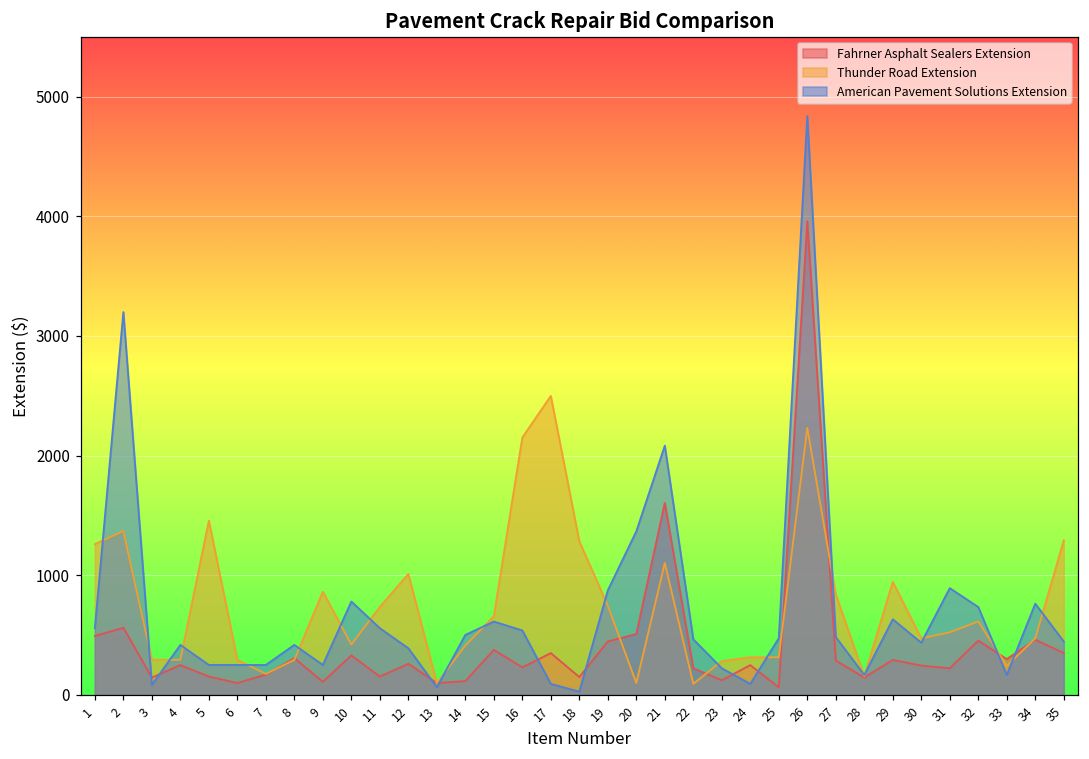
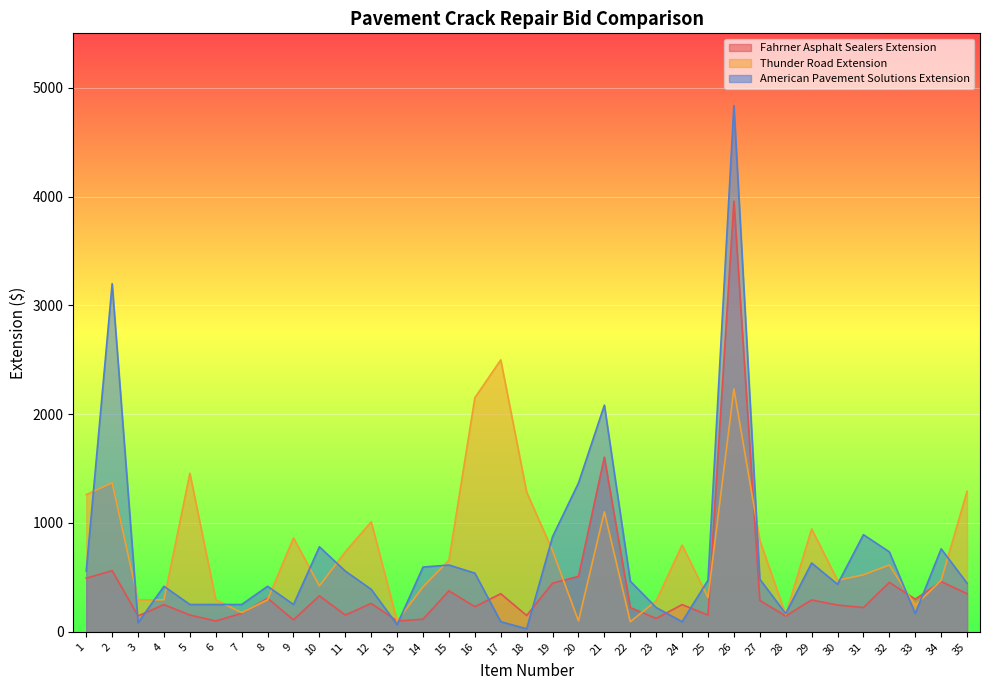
  {
    "Fahrner Asphalt Sealers Extension": {
      "1": 490,
      "2": 560,
      "3": 150,
      "4": 250,
      "5": 150,
      "6": 100,
      "9": 110,
      "10": 330,
      "11": 150,
      "12": 260,
      "14": 120,
      "15": 380,
      "16": 230,
      "17": 350,
      "18": 150,
      "19": 450,
      "20": 510,
      "21": 1610,
      "22": 220,
      "23": 120,
      "24": 250,
-     "25": 60,
+     "25": 150,
      "26": 3960,
      "27": 290,
      "29": 290,
      "30": 250,
      "31": 220,
      "32": 450,
      "33": 300,
      "35": 350
    },
    "Thunder Road Extension": {
      "1": 1260,
      "2": 1370,
      "3": 290,
      "4": 290,
      "5": 1460,
      "6": 290,
      "9": 860,
      "10": 420,
      "11": 740,
      "12": 1010,
      "14": 410,
      "15": 660,
      "16": 2150,
      "17": 2500,
      "18": 1280,
      "19": 750,
      "20": 100,
      "21": 1100,
      "22": 90,
      "23": 280,
-     "24": 320,
+     "24": 800,
      "25": 320,
      "26": 2230,
      "27": 840,
      "29": 950,
      "30": 470,
      "31": 520,
      "32": 610,
      "33": 240,
      "35": 1290
    },
    "American Pavement Solutions Extension": {
      "1": 560,
      "2": 3200,
      "3": 80,
      "4": 420,
      "5": 250,
      "6": 250,
      "7": 250,
      "8": 420,
      "9": 250,
      "10": 780,
      "11": 560,
      "12": 390,
      "13": 70,
-     "14": 500,
+     "14": 600,
      "15": 610,
      "16": 540,
      "17": 90,
      "18": 30,
      "19": 870,
      "20": 1370,
      "21": 2080,
      "22": 470,
      "23": 220,
      "24": 90,
      "25": 470,
      "26": 4840,
      "27": 480,
      "29": 630,
      "30": 440,
      "31": 890,
      "32": 730,
      "33": 170,
      "34": 760,
      "35": 450
    }
  }
